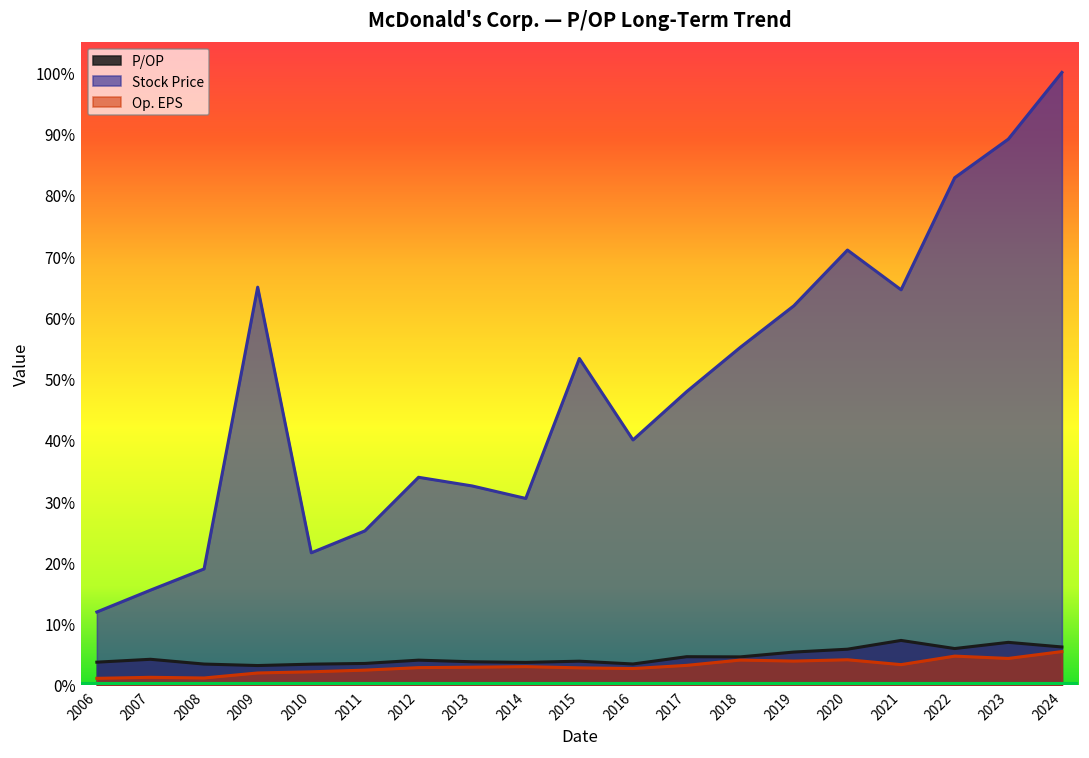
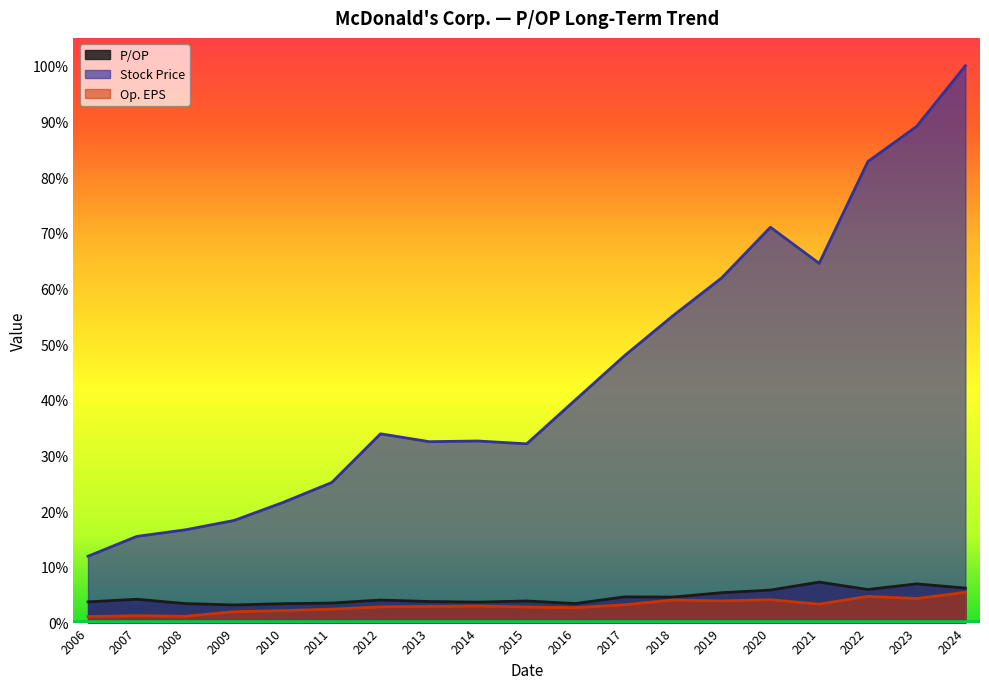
  {
    "P/OP": {
      "2006": "4%",
      "2007": "4%",
      "2008": "3%",
      "2009": "3%",
      "2010": "3%",
      "2011": "4%",
      "2012": "4%",
      "2013": "4%",
      "2014": "4%",
      "2015": "4%",
      "2016": "3%",
      "2017": "5%",
      "2018": "5%",
      "2019": "5%",
      "2020": "6%",
      "2021": "7%",
      "2022": "6%",
      "2023": "7%",
      "2024": "6%"
    },
    "Stock Price": {
      "2006": "12%",
      "2007": "15%",
-     "2008": "19%",
-     "2009": "65%",
+     "2008": "17%",
+     "2009": "18%",
      "2010": "22%",
      "2011": "25%",
      "2012": "34%",
      "2013": "32%",
-     "2014": "30%",
-     "2015": "53%",
+     "2014": "33%",
+     "2015": "32%",
      "2016": "40%",
      "2017": "48%",
      "2018": "55%",
      "2019": "62%",
      "2020": "71%",
      "2021": "65%",
      "2022": "83%",
      "2023": "89%",
      "2024": "100%"
    },
    "Op. EPS": {
      "2006": "1%",
      "2007": "1%",
      "2008": "1%",
      "2009": "2%",
      "2010": "2%",
      "2011": "2%",
      "2012": "3%",
      "2013": "3%",
      "2014": "3%",
      "2015": "3%",
      "2016": "3%",
      "2017": "3%",
      "2018": "4%",
      "2019": "4%",
      "2020": "4%",
      "2021": "3%",
      "2022": "5%",
      "2023": "4%",
      "2024": "5%"
    }
  }
